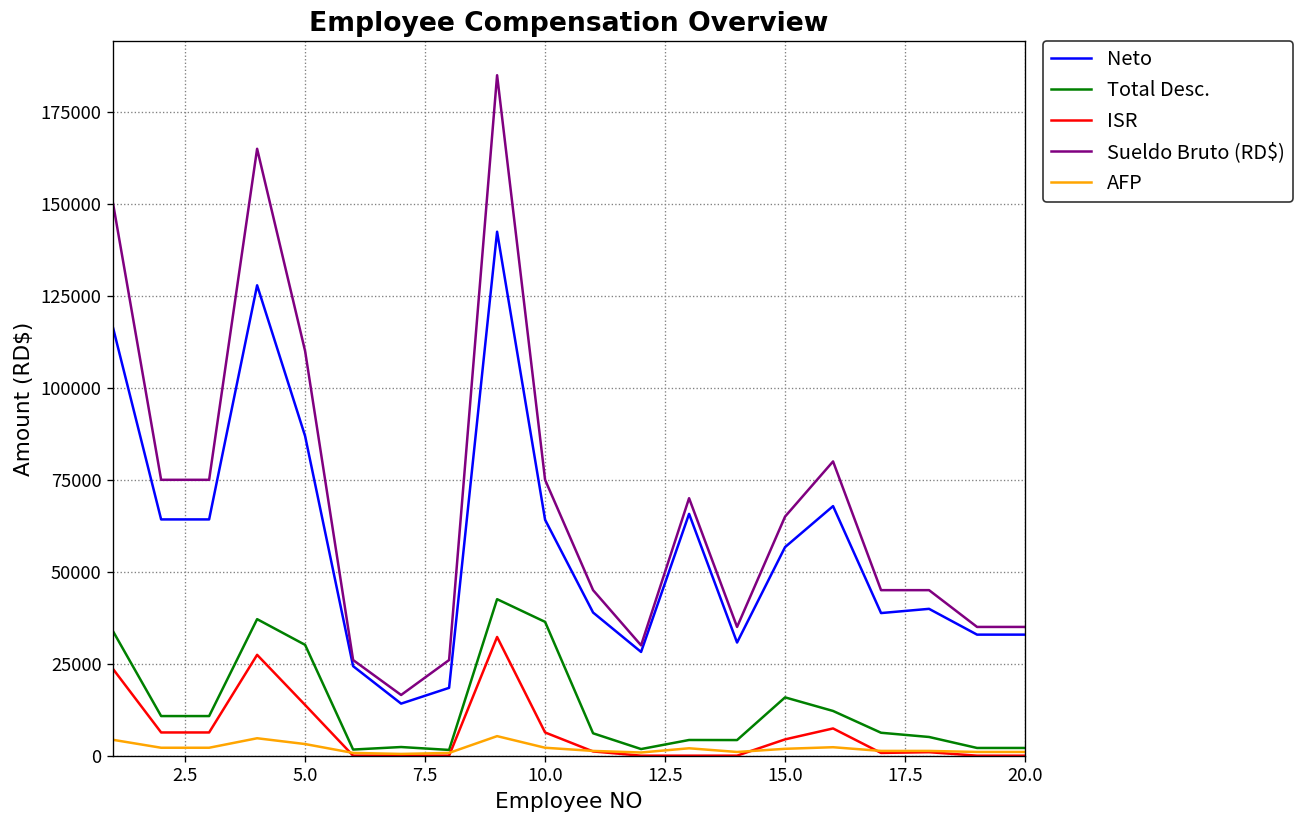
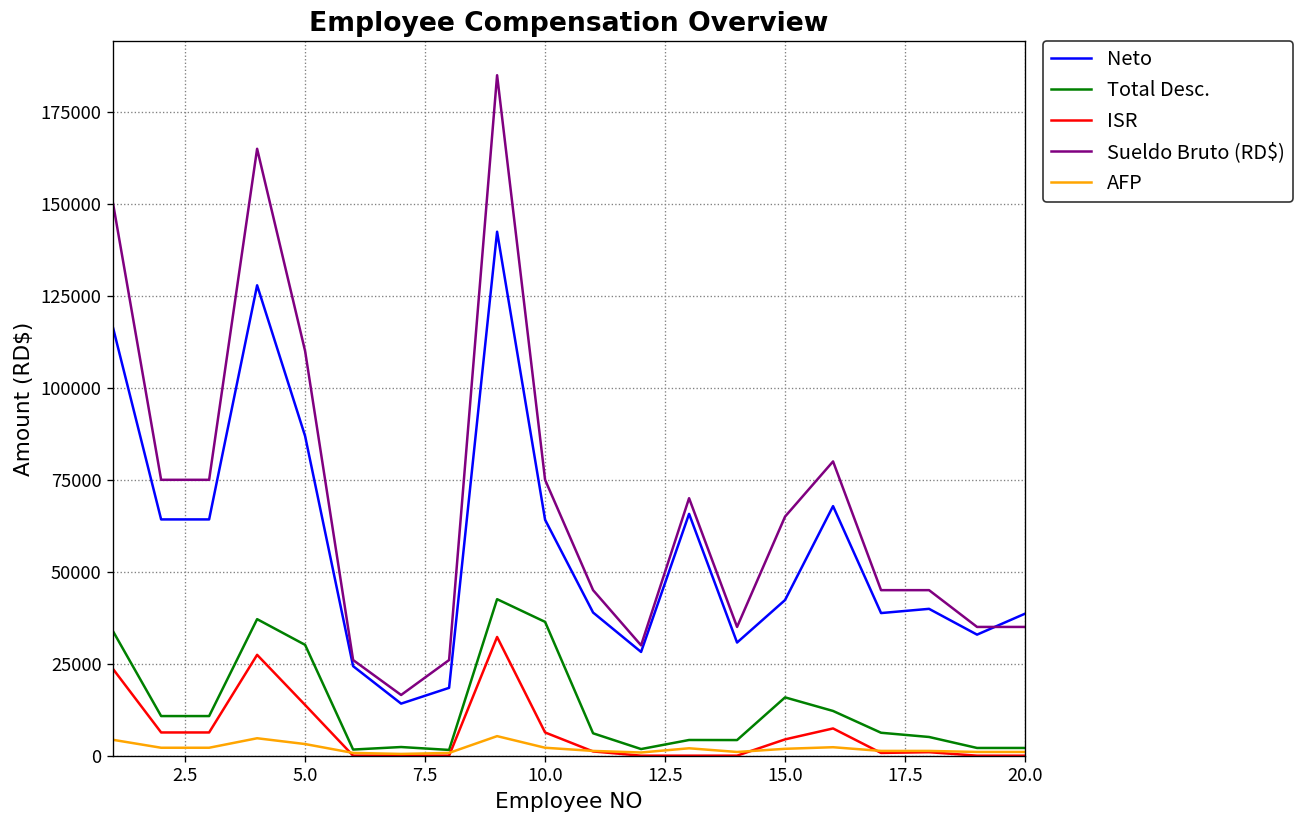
  {
    "Neto": {
      "5.0": 87000,
      "10.0": 64000,
-     "15.0": 57000,
-     "20.0": 33000
+     "15.0": 42000,
+     "20.0": 39000
    },
    "Total Desc.": {
      "5.0": 30000,
      "10.0": 36000,
      "15.0": 16000,
      "20.0": 2000
    },
    "ISR": {
      "5.0": 14000,
      "10.0": 6000,
      "15.0": 4000,
      "20.0": 0
    },
    "Sueldo Bruto (RD$)": {
      "5.0": 110000,
      "10.0": 75000,
      "15.0": 65000,
      "20.0": 35000
    },
    "AFP": {
      "5.0": 3000,
      "10.0": 2000,
      "15.0": 2000,
      "20.0": 1000
    }
  }
